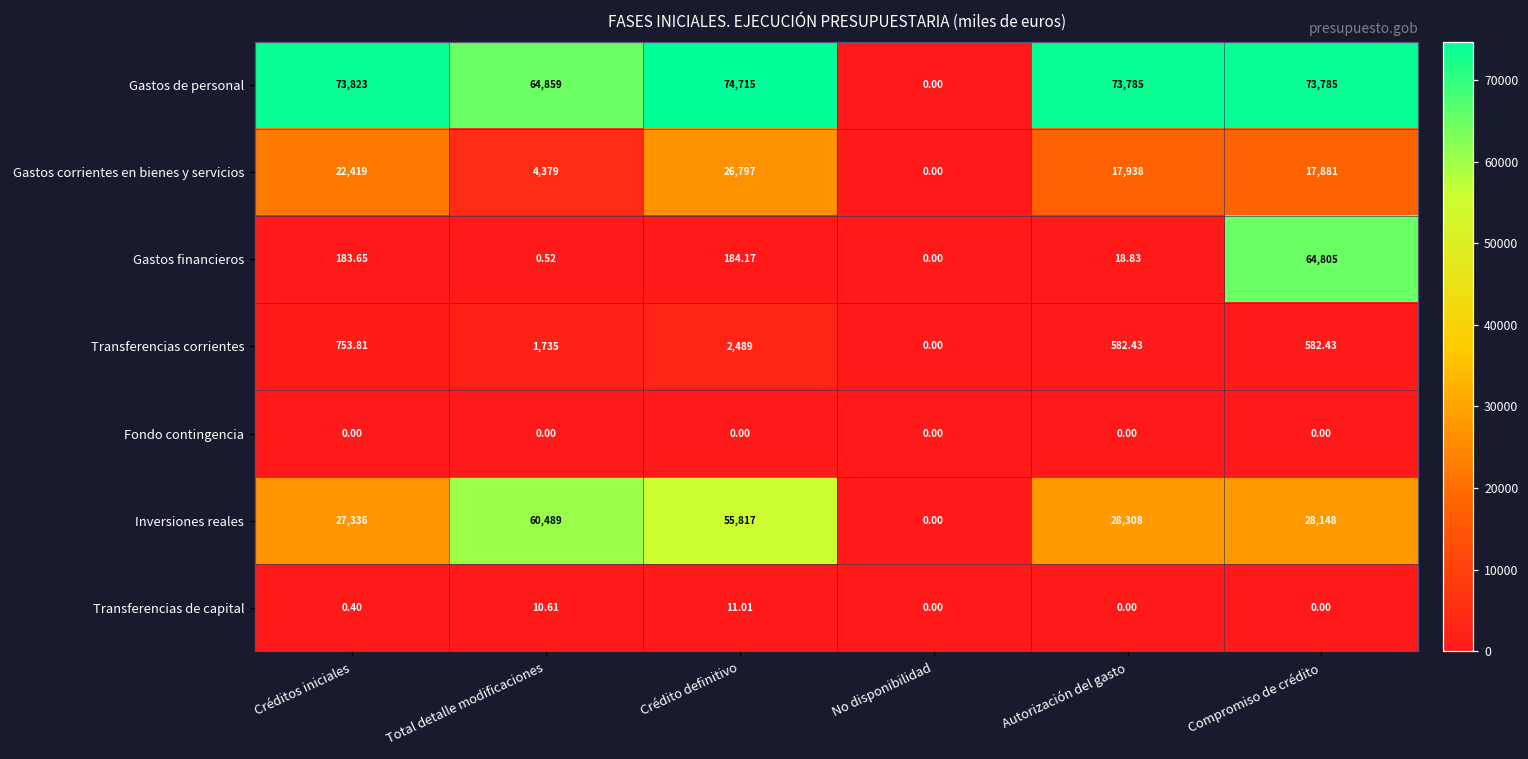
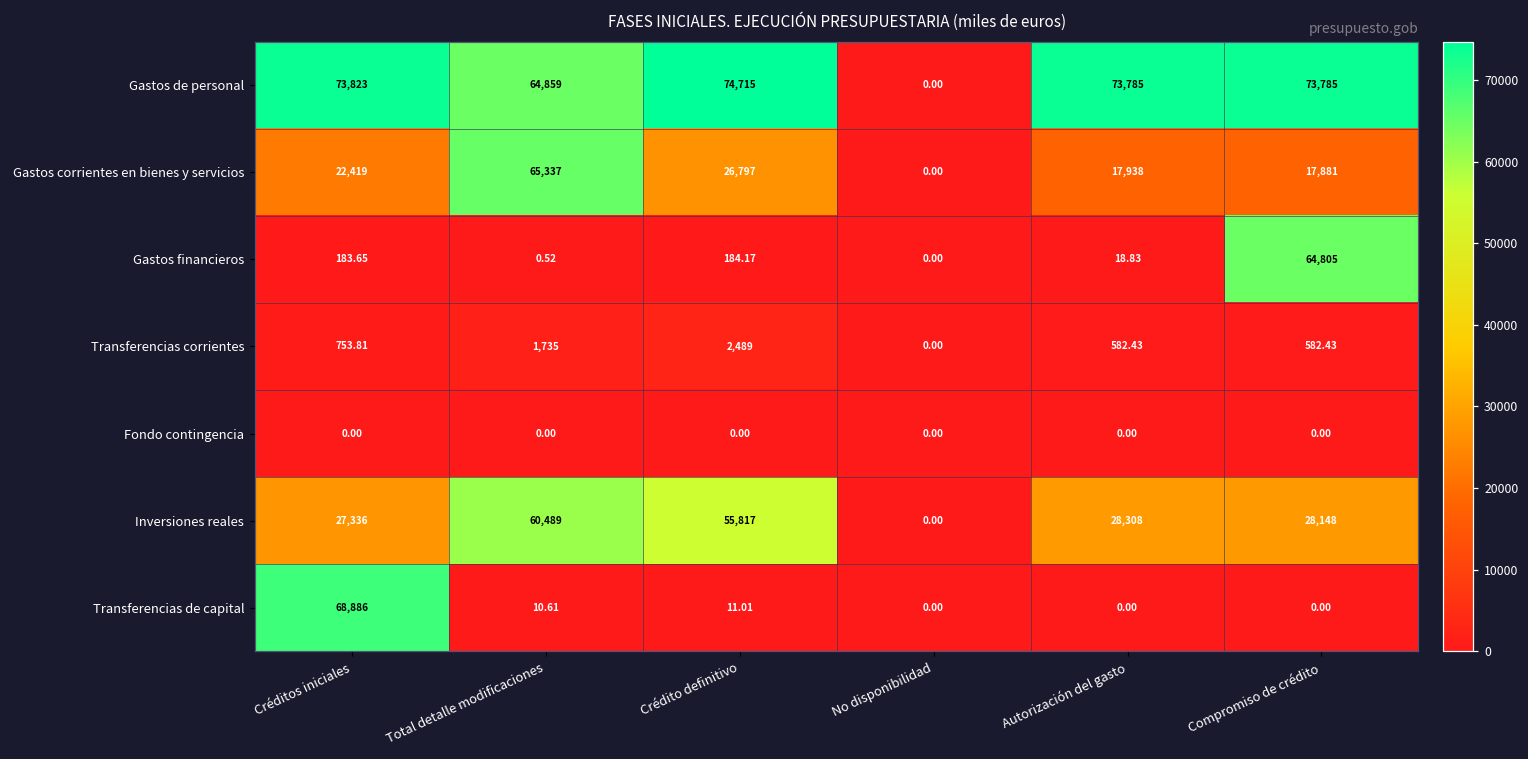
  {
    "Gastos de personal": {
      "Créditos iniciales": "73,823",
      "Total detalle modificaciones": "64,859",
      "Crédito definitivo": "74,715",
      "No disponibilidad": "0.00",
      "Autorización del gasto": "73,785",
      "Compromiso de crédito": "73,785"
    },
    "Gastos corrientes en bienes y servicios": {
      "Créditos iniciales": "22,419",
-     "Total detalle modificaciones": "4,379",
+     "Total detalle modificaciones": "65,337",
      "Crédito definitivo": "26,797",
      "No disponibilidad": "0.00",
      "Autorización del gasto": "17,938",
      "Compromiso de crédito": "17,881"
    },
    "Gastos financieros": {
      "Créditos iniciales": "183.65",
      "Total detalle modificaciones": "0.52",
      "Crédito definitivo": "184.17",
      "No disponibilidad": "0.00",
      "Autorización del gasto": "18.83",
      "Compromiso de crédito": "64,805"
    },
    "Transferencias corrientes": {
      "Créditos iniciales": "753.81",
      "Total detalle modificaciones": "1,735",
      "Crédito definitivo": "2,489",
      "No disponibilidad": "0.00",
      "Autorización del gasto": "582.43",
      "Compromiso de crédito": "582.43"
    },
    "Fondo contingencia": {
      "Créditos iniciales": "0.00",
      "Total detalle modificaciones": "0.00",
      "Crédito definitivo": "0.00",
      "No disponibilidad": "0.00",
      "Autorización del gasto": "0.00",
      "Compromiso de crédito": "0.00"
    },
    "Inversiones reales": {
      "Créditos iniciales": "27,336",
      "Total detalle modificaciones": "60,489",
      "Crédito definitivo": "55,817",
      "No disponibilidad": "0.00",
      "Autorización del gasto": "28,308",
      "Compromiso de crédito": "28,148"
    },
    "Transferencias de capital": {
-     "Créditos iniciales": "0.40",
+     "Créditos iniciales": "68,886",
      "Total detalle modificaciones": "10.61",
      "Crédito definitivo": "11.01",
      "No disponibilidad": "0.00",
      "Autorización del gasto": "0.00",
      "Compromiso de crédito": "0.00"
    }
  }
